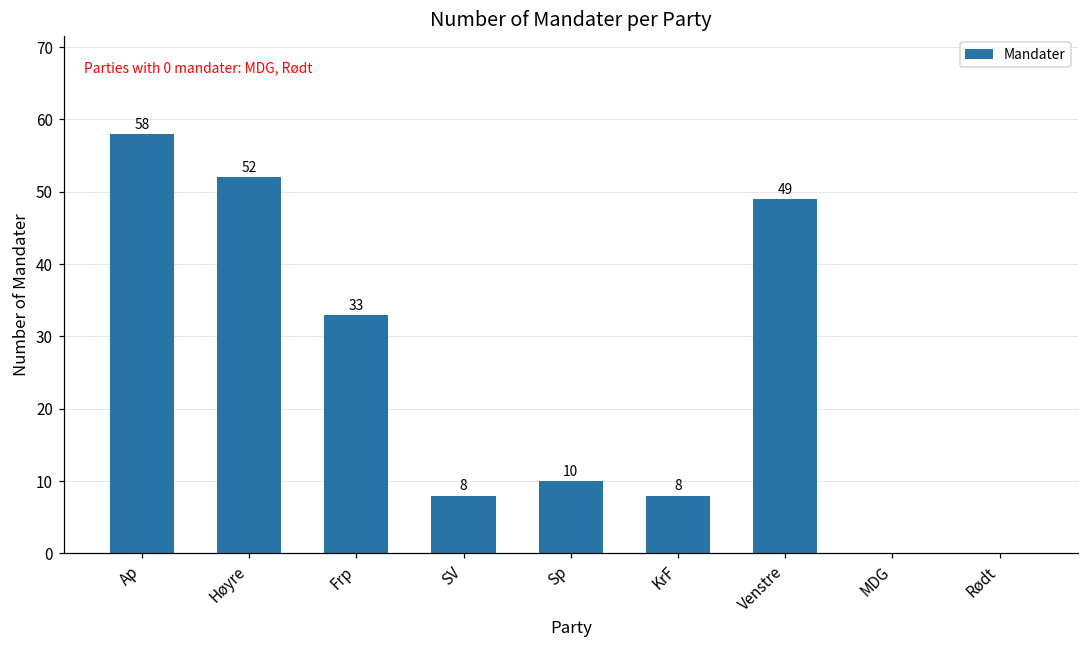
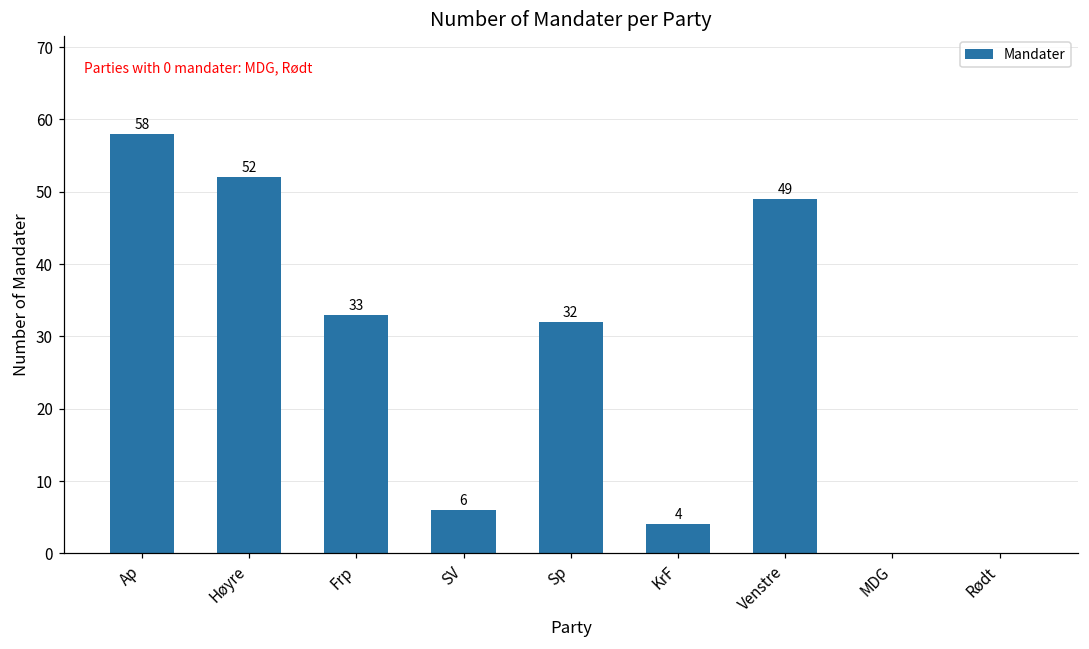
  {
    "Ap": 58,
    "Høyre": 52,
    "Frp": 33,
-   "SV": 8,
-   "Sp": 10,
-   "KrF": 8,
+   "SV": 6,
+   "Sp": 32,
+   "KrF": 4,
    "Venstre": 49
  }
